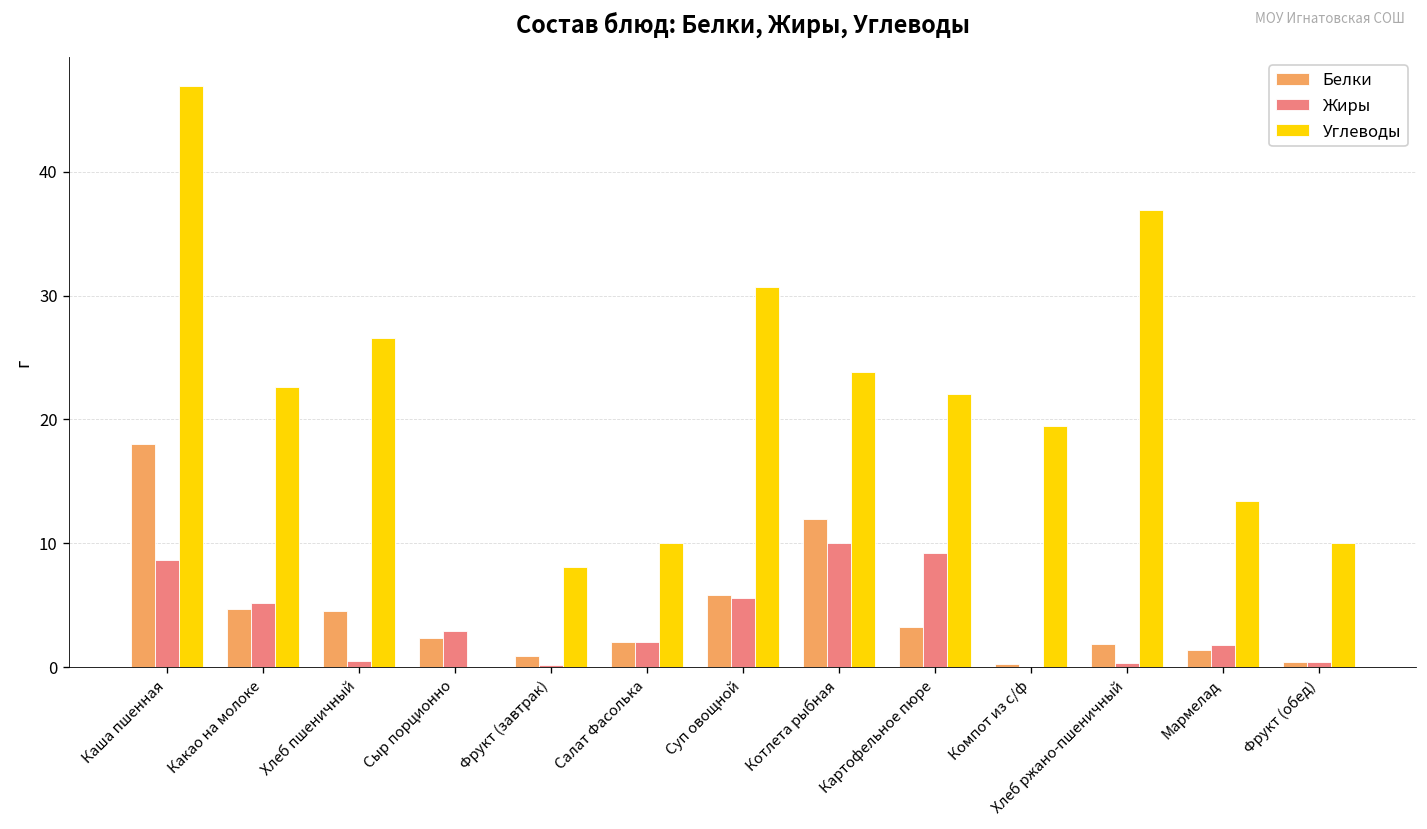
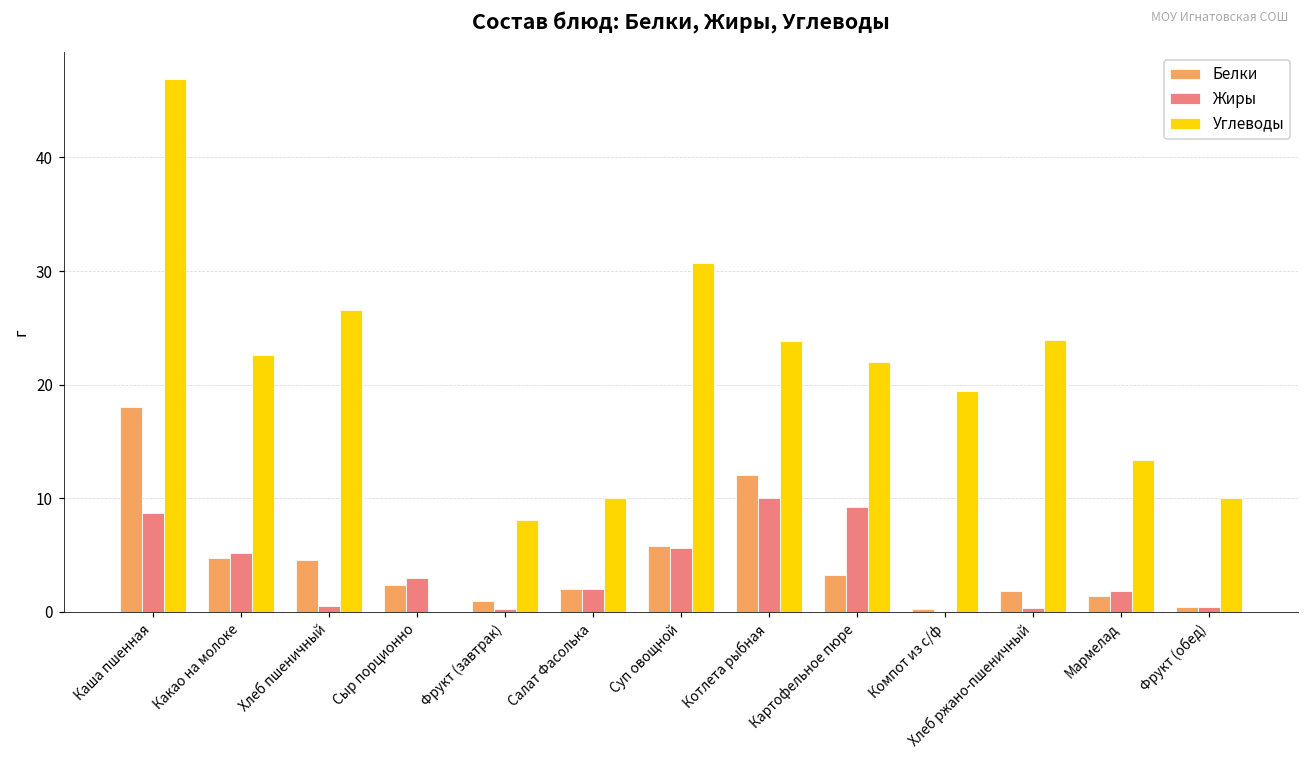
  {
    "Углеводы": {
      "Каша пшенная": 46.9,
      "Какао на молоке": 22.6,
      "Хлеб пшеничный": 26.5,
      "Сыр порционно": 0.0,
      "Фрукт (завтрак)": 8.1,
      "Салат Фасолька": 10.0,
      "Суп овощной": 30.7,
      "Котлета рыбная": 23.8,
      "Картофельное пюре": 22.0,
      "Компот из с/ф": 19.4,
-     "Хлеб ржано-пшеничный": 36.9,
+     "Хлеб ржано-пшеничный": 23.9,
      "Мармелад": 13.4,
      "Фрукт (обед)": 10.0
    }
  }
